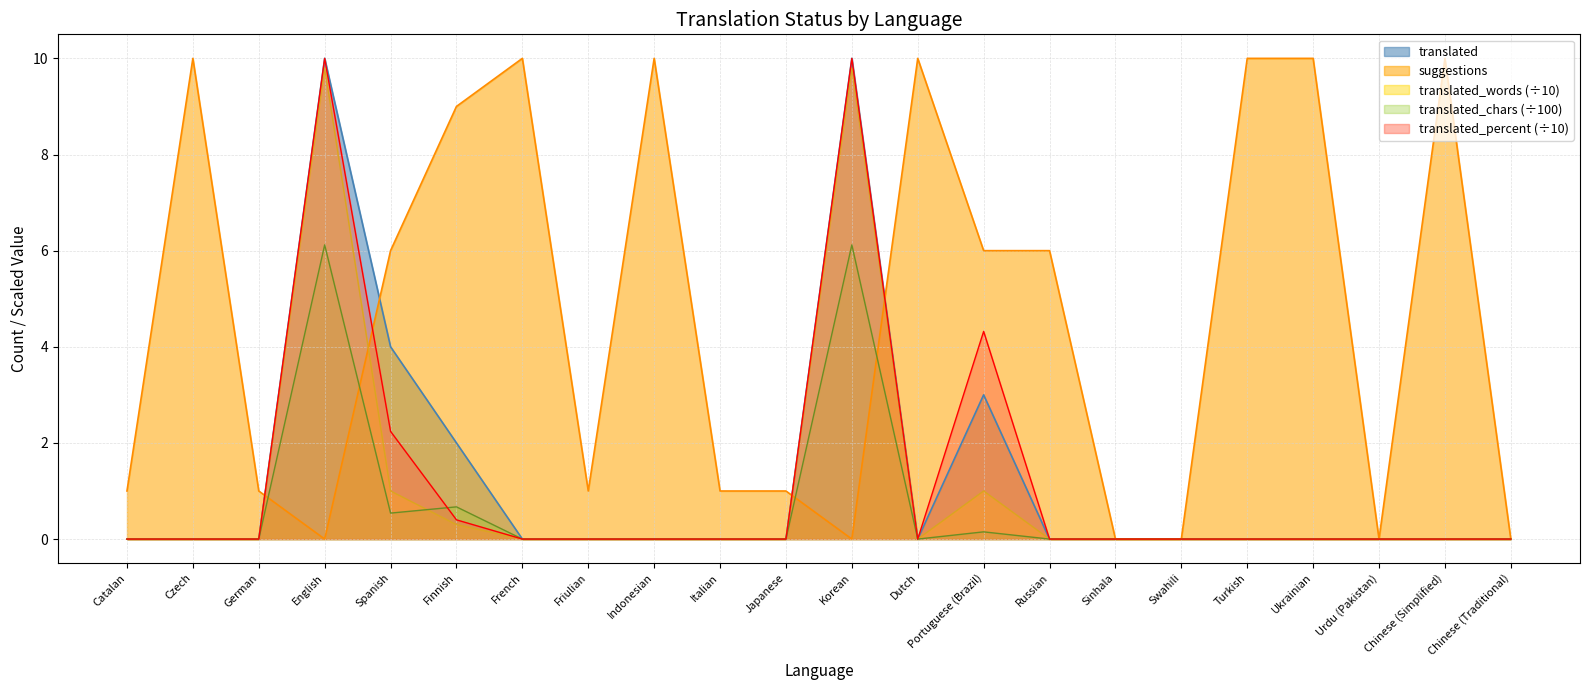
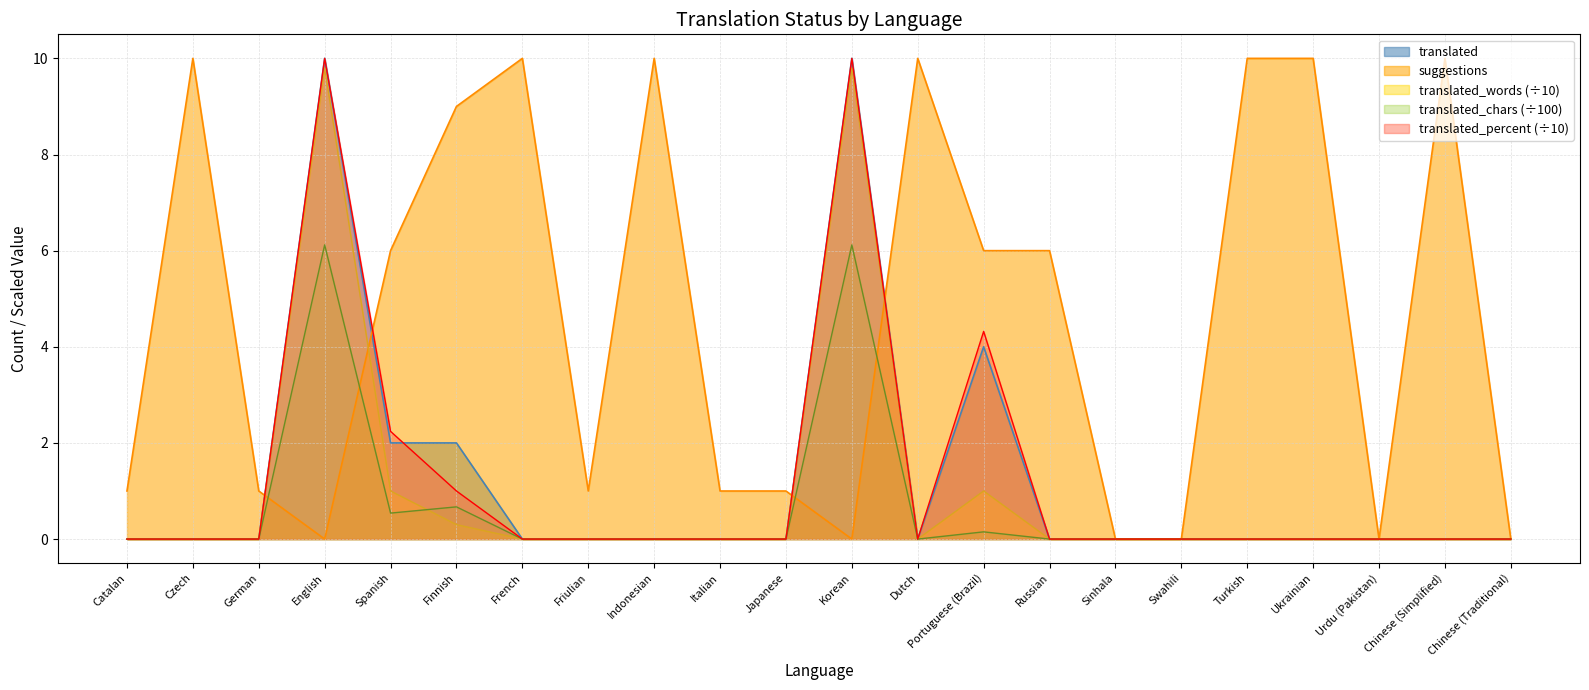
  {
    "translated": {
-     "Spanish": 4,
+     "Spanish": 2,
      "Finnish": 2,
-     "Portuguese (Brazil)": 3
+     "Portuguese (Brazil)": 4
    },
    "translated_chars (÷100)": {
      "English": 6.1,
      "Spanish": 0.5,
      "Finnish": 0.7,
      "Korean": 6.1,
      "Portuguese (Brazil)": 0.2
    },
    "translated_percent (÷10)": {
      "Spanish": 2.2,
-     "Finnish": 0.4,
+     "Finnish": 1.0,
      "Portuguese (Brazil)": 4.3
    }
  }
